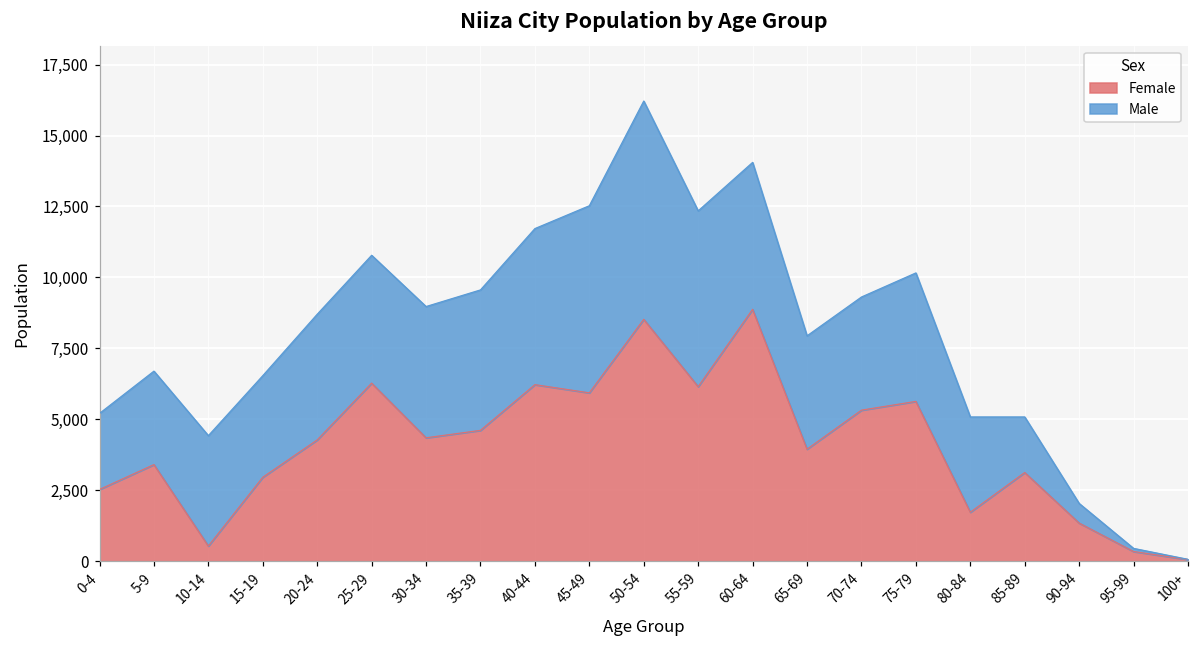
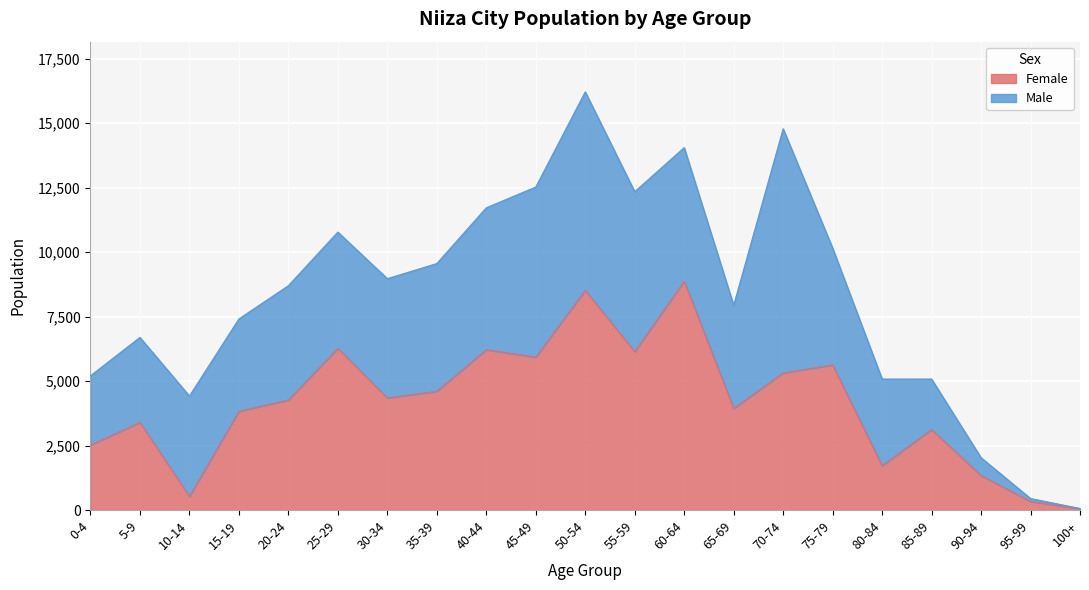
  {
    "Female": {
      "0-4": "2,500",
      "5-9": "3,400",
      "10-14": "500",
-     "15-19": "3,000",
+     "15-19": "3,800",
      "20-24": "4,300",
      "25-29": "6,300",
      "30-34": "4,300",
      "35-39": "4,600",
      "40-44": "6,200",
      "45-49": "5,900",
      "50-54": "8,500",
      "55-59": "6,100",
      "60-64": "8,900",
      "65-69": "3,900",
      "70-74": "5,300",
      "75-79": "5,600",
      "80-84": "1,700",
      "85-89": "3,100",
      "90-94": "1,300",
      "95-99": "300"
    },
    "Male": {
      "0-4": "2,700",
      "5-9": "3,300",
      "10-14": "3,900",
      "15-19": "3,600",
      "20-24": "4,400",
      "25-29": "4,500",
      "30-34": "4,600",
      "35-39": "5,000",
      "40-44": "5,500",
      "45-49": "6,600",
      "50-54": "7,700",
      "55-59": "6,200",
      "60-64": "5,200",
      "65-69": "4,000",
-     "70-74": "4,000",
+     "70-74": "9,500",
      "75-79": "4,500",
      "80-84": "3,400",
      "85-89": "2,000",
      "90-94": "700",
      "95-99": "100"
    }
  }
